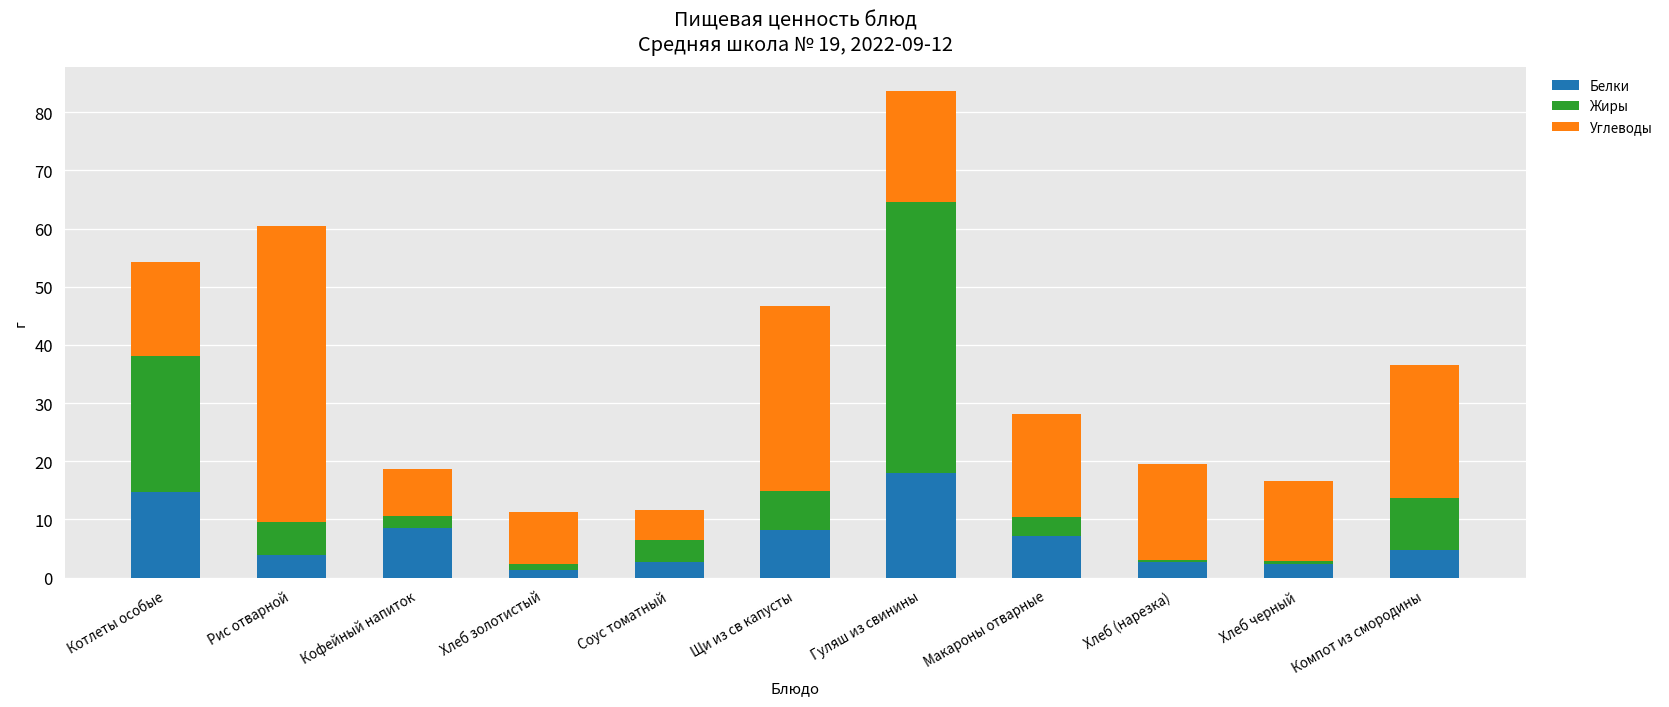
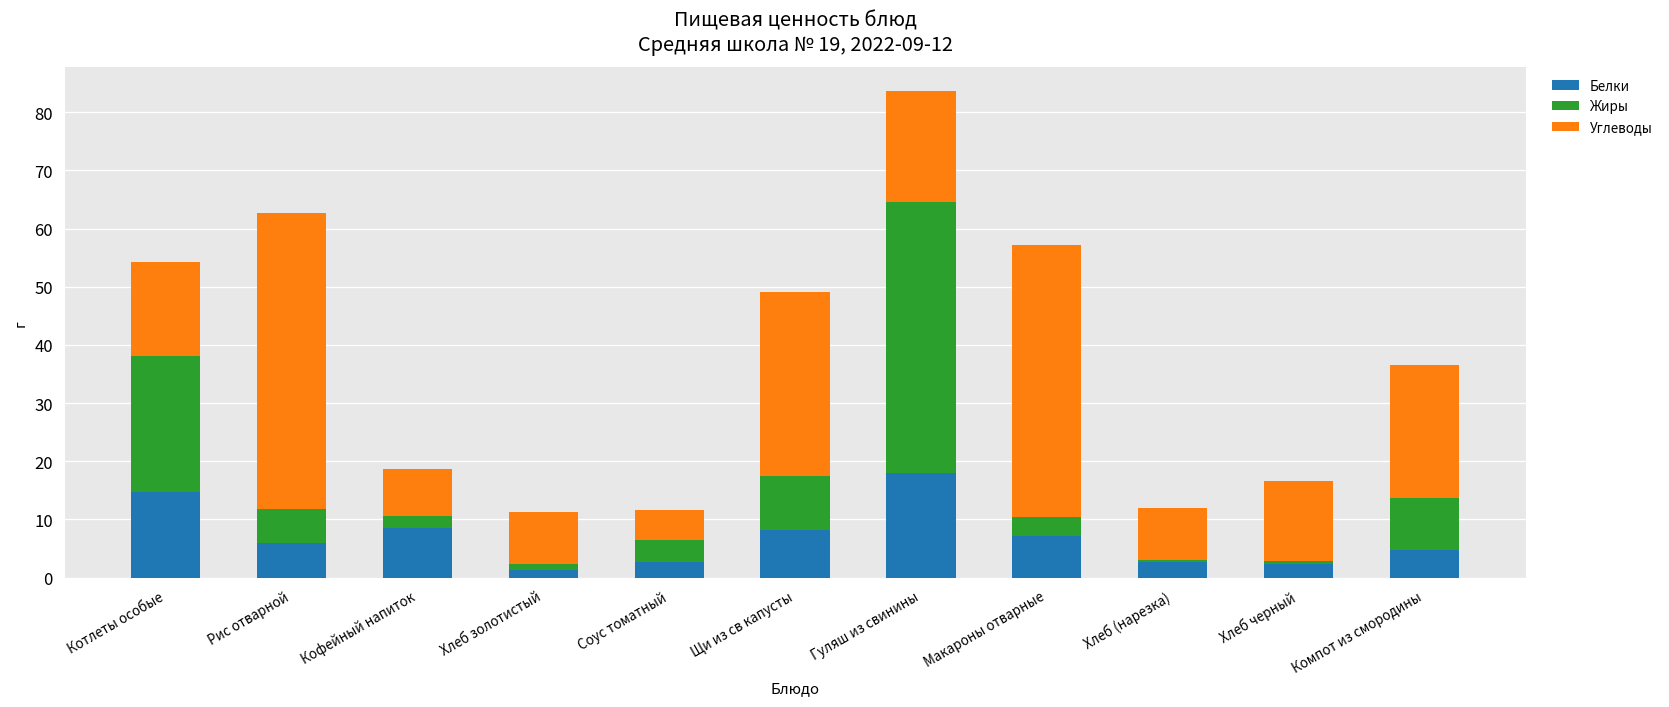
  {
    "Белки": {
      "Котлеты особые": 15,
-     "Рис отварной": 4,
+     "Рис отварной": 6,
      "Кофейный напиток": 9,
      "Хлеб золотистый": 1,
      "Соус томатный": 3,
      "Щи из св капусты": 8,
      "Гуляш из свинины": 18,
      "Макароны отварные": 7,
      "Хлеб (нарезка)": 3,
      "Хлеб черный": 2,
      "Компот из смородины": 5
    },
    "Жиры": {
      "Котлеты особые": 23,
      "Рис отварной": 6,
      "Кофейный напиток": 2,
      "Хлеб золотистый": 1,
      "Соус томатный": 4,
-     "Щи из св капусты": 7,
+     "Щи из св капусты": 9,
      "Гуляш из свинины": 47,
      "Макароны отварные": 3,
      "Компот из смородины": 9
    },
    "Углеводы": {
      "Котлеты особые": 16,
      "Рис отварной": 51,
      "Кофейный напиток": 8,
      "Хлеб золотистый": 9,
      "Соус томатный": 5,
      "Щи из св капусты": 32,
      "Гуляш из свинины": 19,
-     "Макароны отварные": 18,
-     "Хлеб (нарезка)": 17,
+     "Макароны отварные": 47,
+     "Хлеб (нарезка)": 9,
      "Хлеб черный": 14,
      "Компот из смородины": 23
    }
  }
